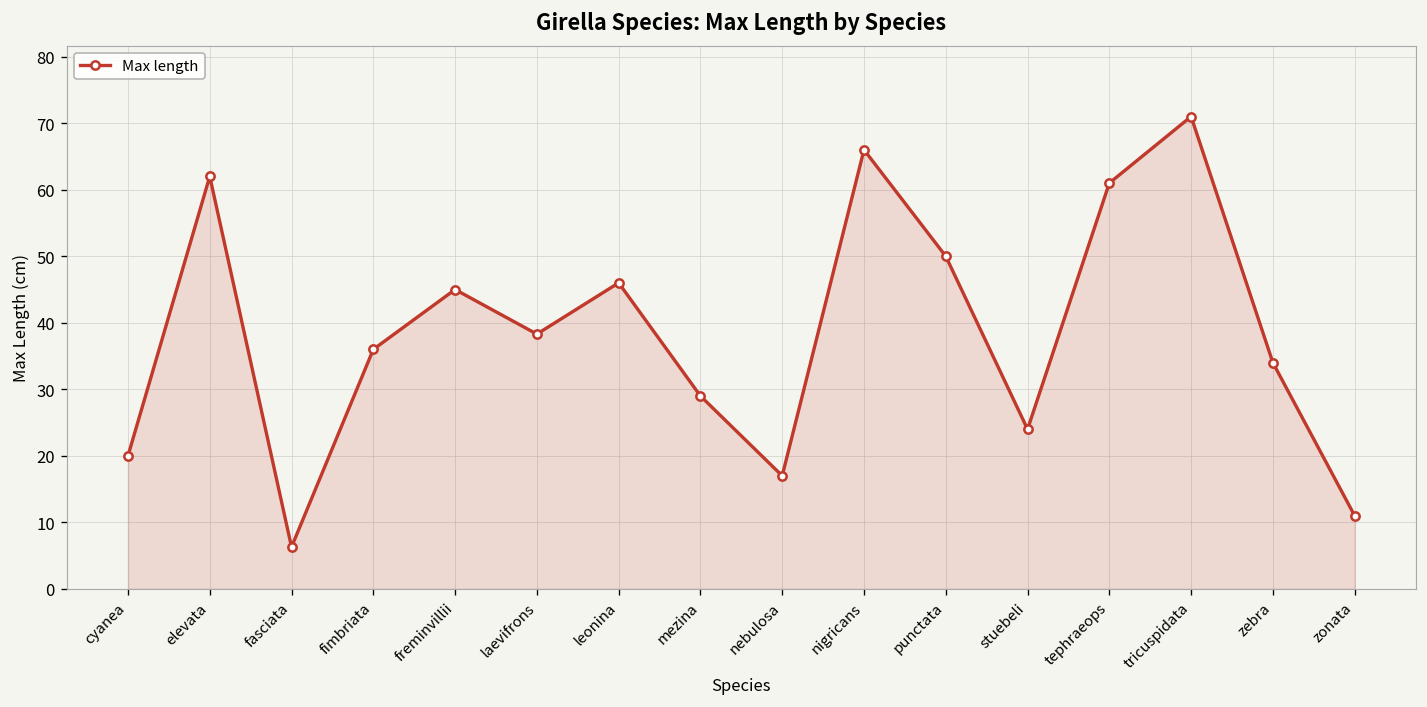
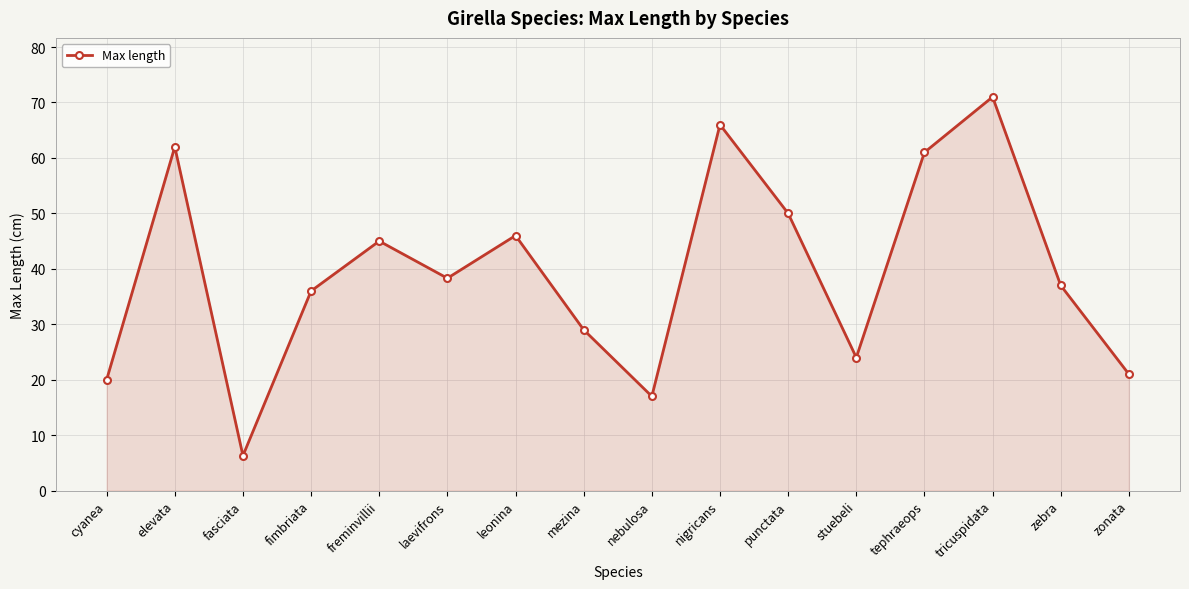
  {
    "cyanea": 20,
    "elevata": 62,
    "fasciata": 6,
    "fimbriata": 36,
    "freminvillii": 45,
    "laevifrons": 38,
    "leonina": 46,
    "mezina": 29,
    "nebulosa": 17,
    "nigricans": 66,
    "punctata": 50,
    "stuebeli": 24,
    "tephraeops": 61,
    "tricuspidata": 71,
-   "zebra": 34,
-   "zonata": 11
+   "zebra": 37,
+   "zonata": 21
  }
